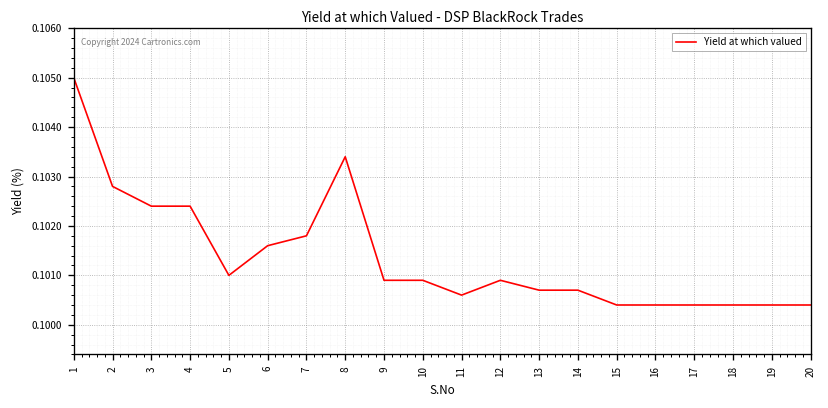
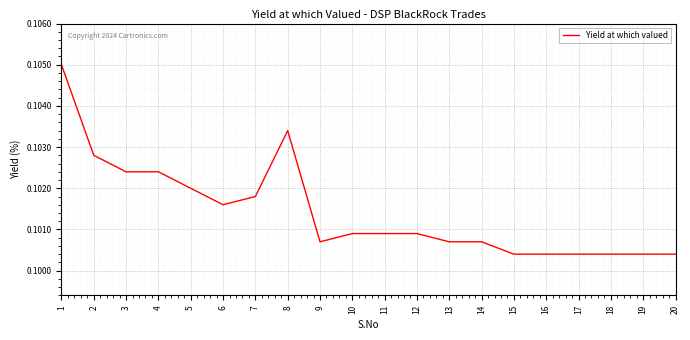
  {
    "1": 0.1050,
    "2": 0.1028,
    "3": 0.1024,
    "4": 0.1024,
-   "5": 0.101,
+   "5": 0.102,
    "6": 0.1016,
    "7": 0.1018,
    "8": 0.1034,
-   "9": 0.1009,
+   "9": 0.1007,
    "10": 0.1009,
-   "11": 0.1006,
+   "11": 0.1009,
    "12": 0.1009,
    "13": 0.1007,
    "14": 0.1007,
    "15": 0.1004,
    "16": 0.1004,
    "17": 0.1004,
    "18": 0.1004,
    "19": 0.1004,
    "20": 0.1004
  }
